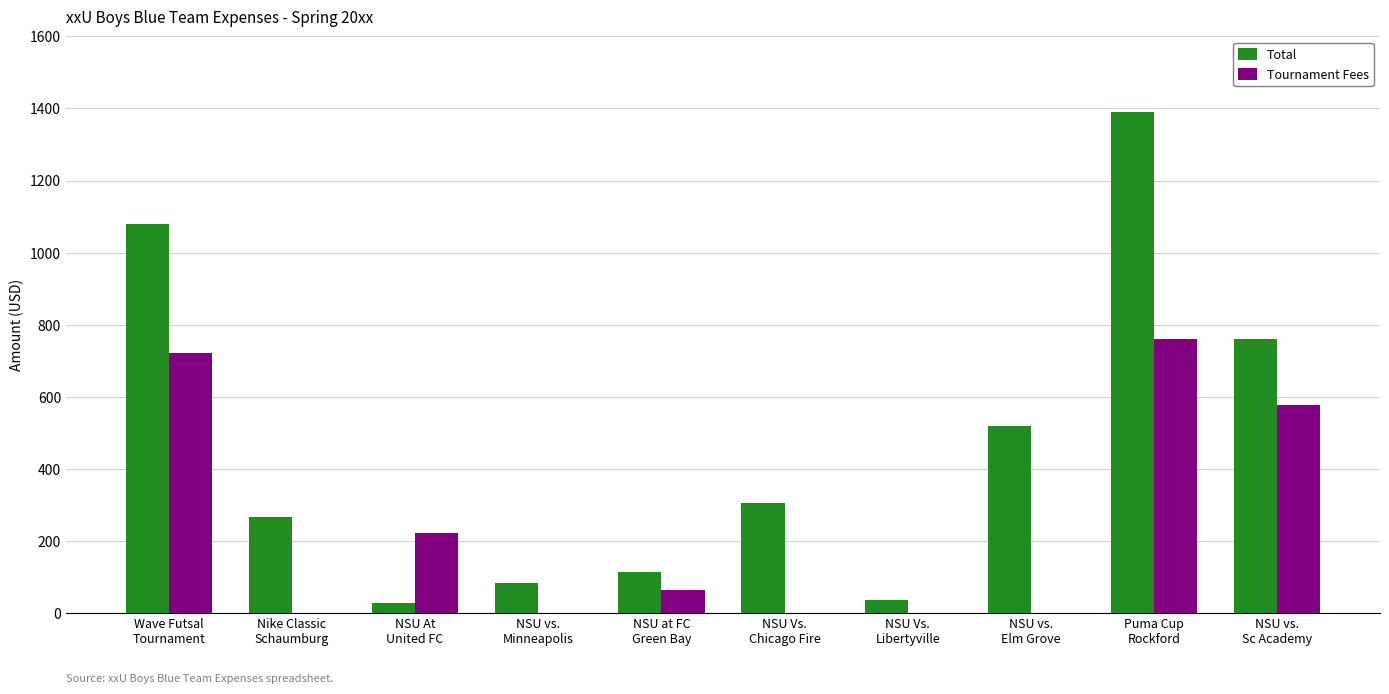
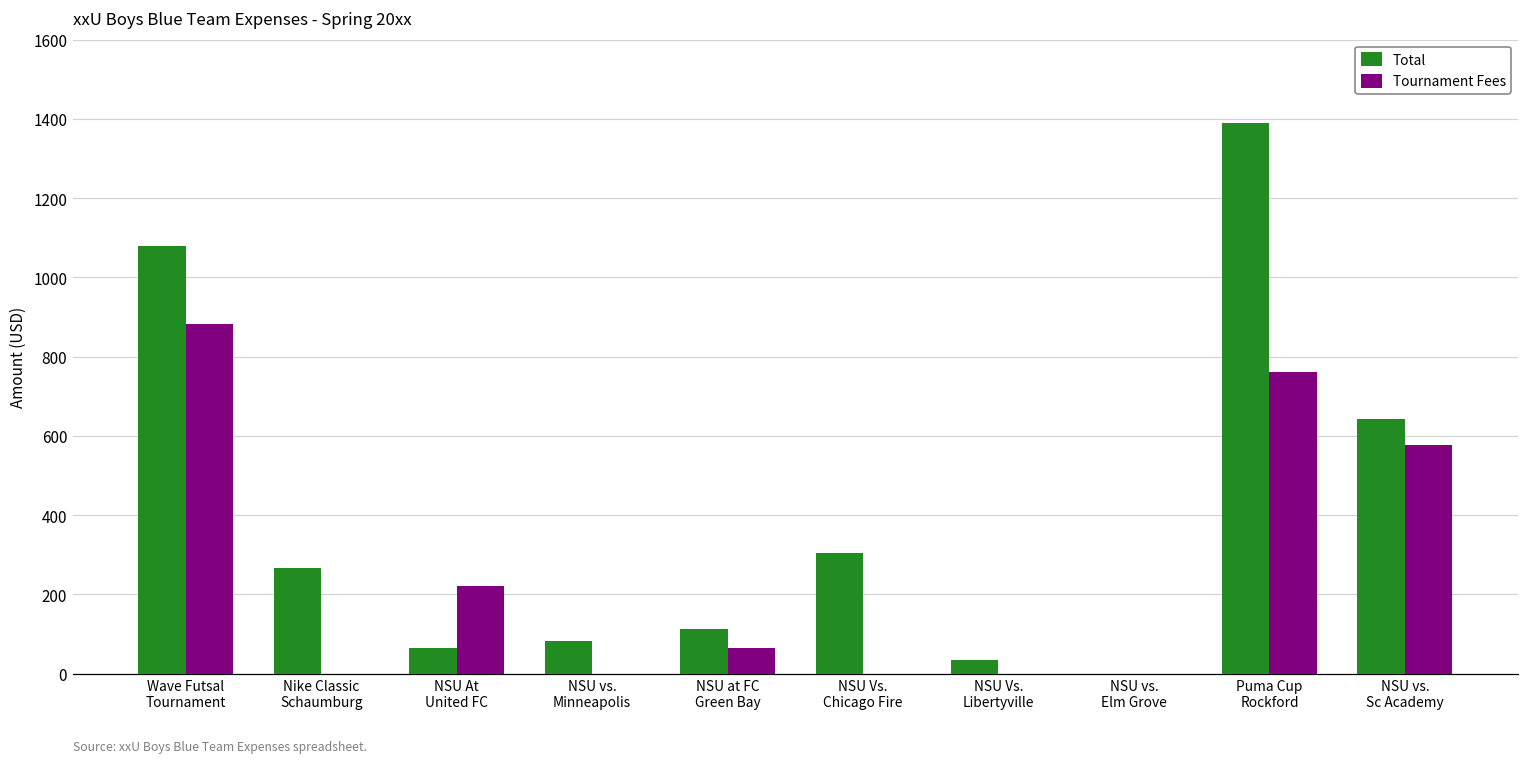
  {
    "Total": {
      "Wave Futsal Tournament": 1080,
      "Nike Classic Schaumburg": 270,
-     "NSU At United FC": 30,
+     "NSU At United FC": 70,
      "NSU vs. Minneapolis": 80,
      "NSU at FC Green Bay": 110,
      "NSU Vs. Chicago Fire": 300,
      "NSU Vs. Libertyville": 40,
-     "NSU vs. Elm Grove": 520,
+     "NSU vs. Elm Grove": 0,
      "Puma Cup Rockford": 1390,
-     "NSU vs. Sc Academy": 760
+     "NSU vs. Sc Academy": 640
    },
    "Tournament Fees": {
-     "Wave Futsal Tournament": 720,
+     "Wave Futsal Tournament": 880,
      "Nike Classic Schaumburg": 0,
      "NSU At United FC": 220,
      "NSU vs. Minneapolis": 0,
      "NSU at FC Green Bay": 60,
      "NSU Vs. Chicago Fire": 0,
      "NSU Vs. Libertyville": 0,
      "NSU vs. Elm Grove": 0,
      "Puma Cup Rockford": 760,
      "NSU vs. Sc Academy": 580
    }
  }
